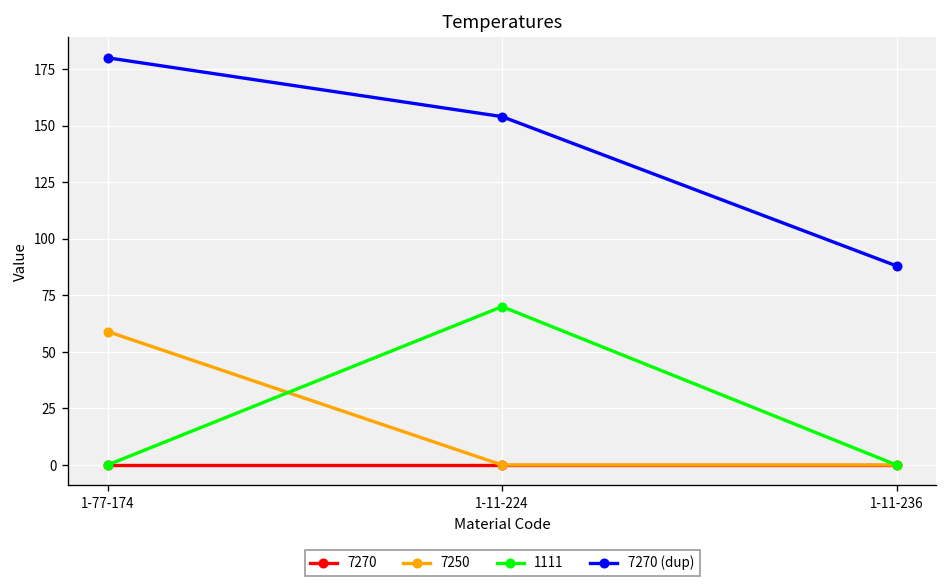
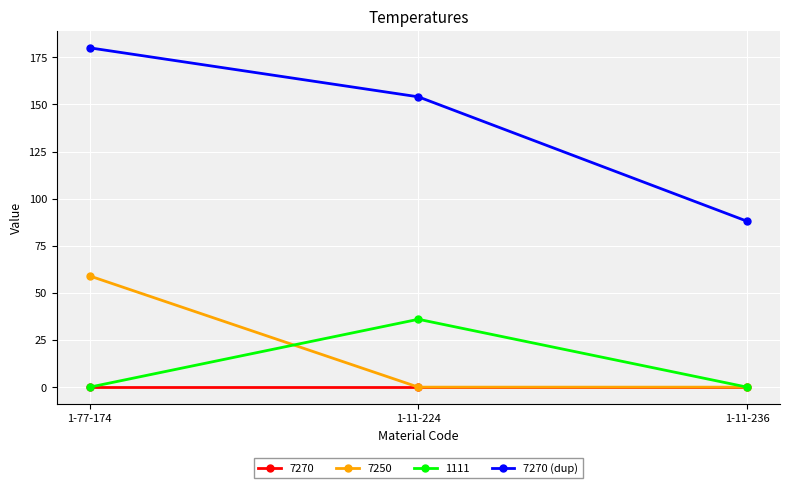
  {
    "7250": {
      "1-77-174": 59
    },
    "1111": {
-     "1-11-224": 70
+     "1-11-224": 36
    },
    "7270 (dup)": {
      "1-77-174": 180,
      "1-11-224": 154,
      "1-11-236": 88
    }
  }
